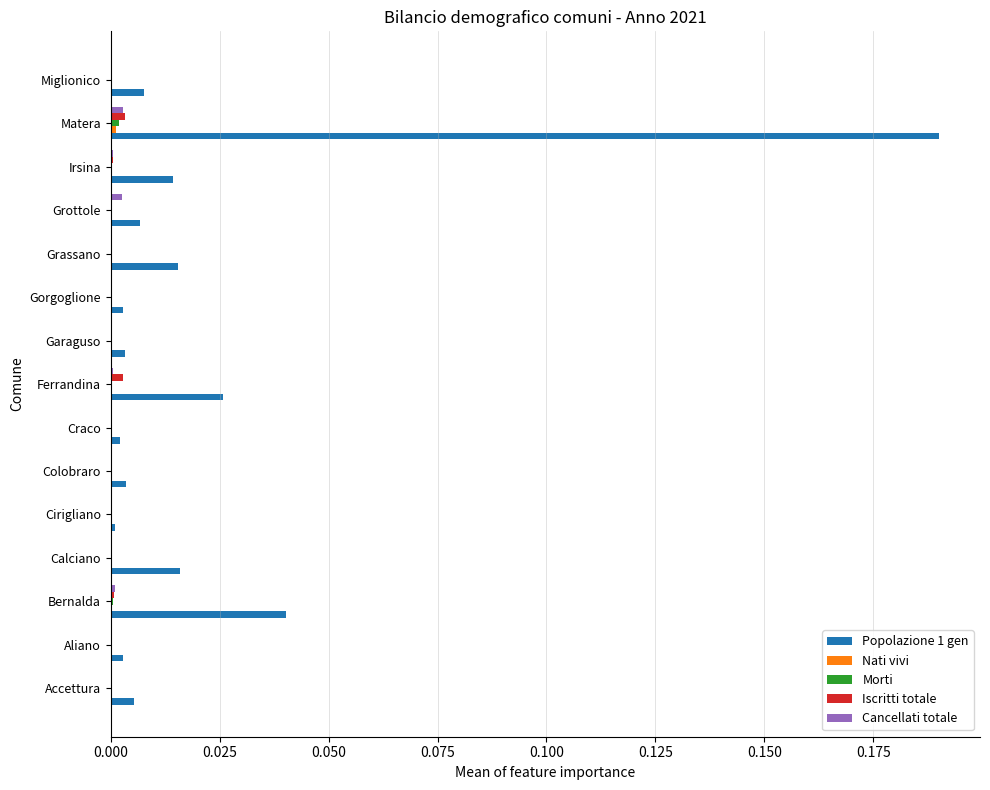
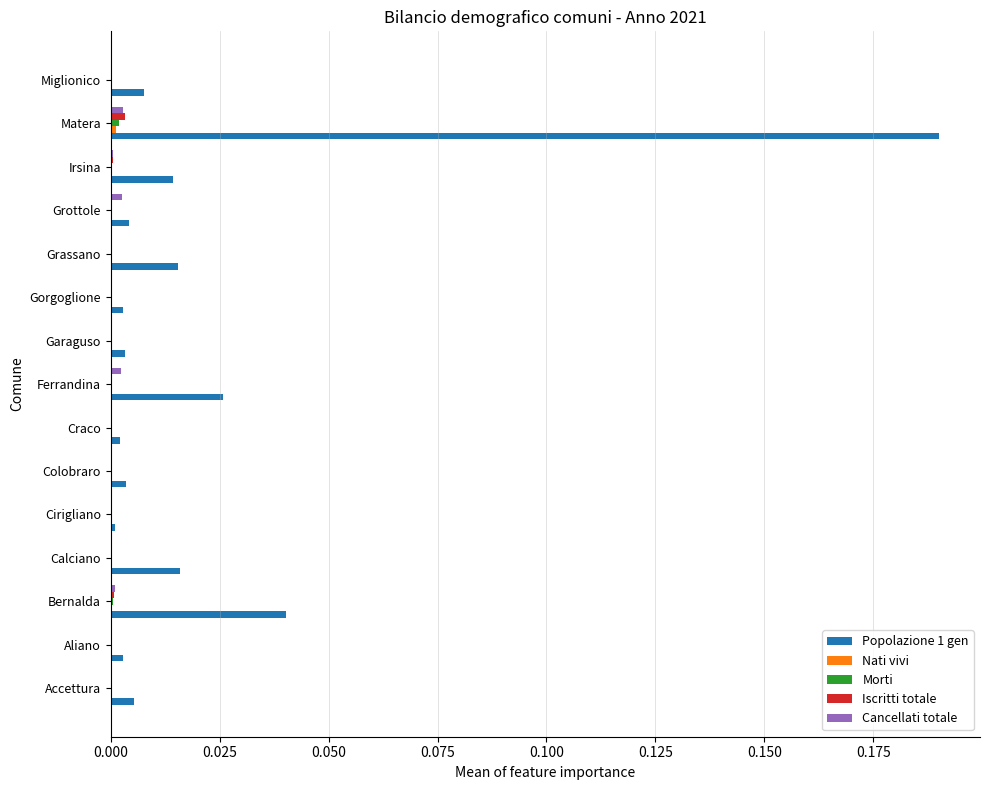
  {
    "Popolazione 1 gen": {
      "Miglionico": 0.008,
      "Matera": 0.190,
      "Irsina": 0.014,
-     "Grottole": 0.007,
+     "Grottole": 0.004,
      "Grassano": 0.015,
      "Gorgoglione": 0.003,
      "Garaguso": 0.003,
      "Ferrandina": 0.026,
      "Craco": 0.002,
      "Colobraro": 0.003,
      "Cirigliano": 0.001,
      "Calciano": 0.016,
      "Bernalda": 0.040,
      "Aliano": 0.003,
      "Accettura": 0.005
    },
    "Nati vivi": {
      "Matera": 0.001
    },
    "Morti": {
      "Matera": 0.002
    },
    "Iscritti totale": {
      "Matera": 0.003,
-     "Ferrandina": 0.003,
+     "Ferrandina": 0.000,
      "Bernalda": 0.001
    },
    "Cancellati totale": {
      "Matera": 0.003,
      "Grottole": 0.003,
-     "Ferrandina": 0.000,
+     "Ferrandina": 0.002,
      "Bernalda": 0.001
    }
  }
